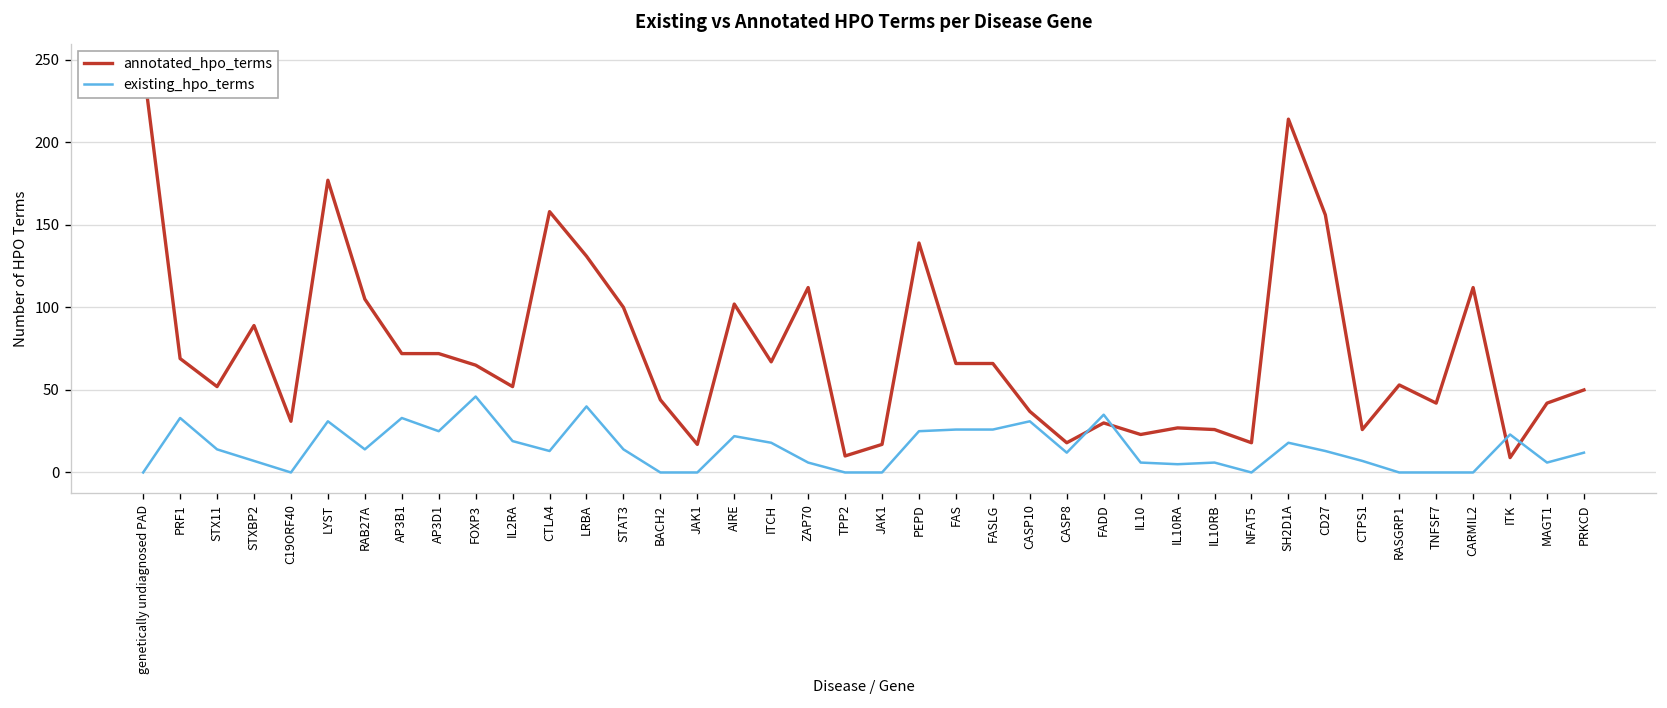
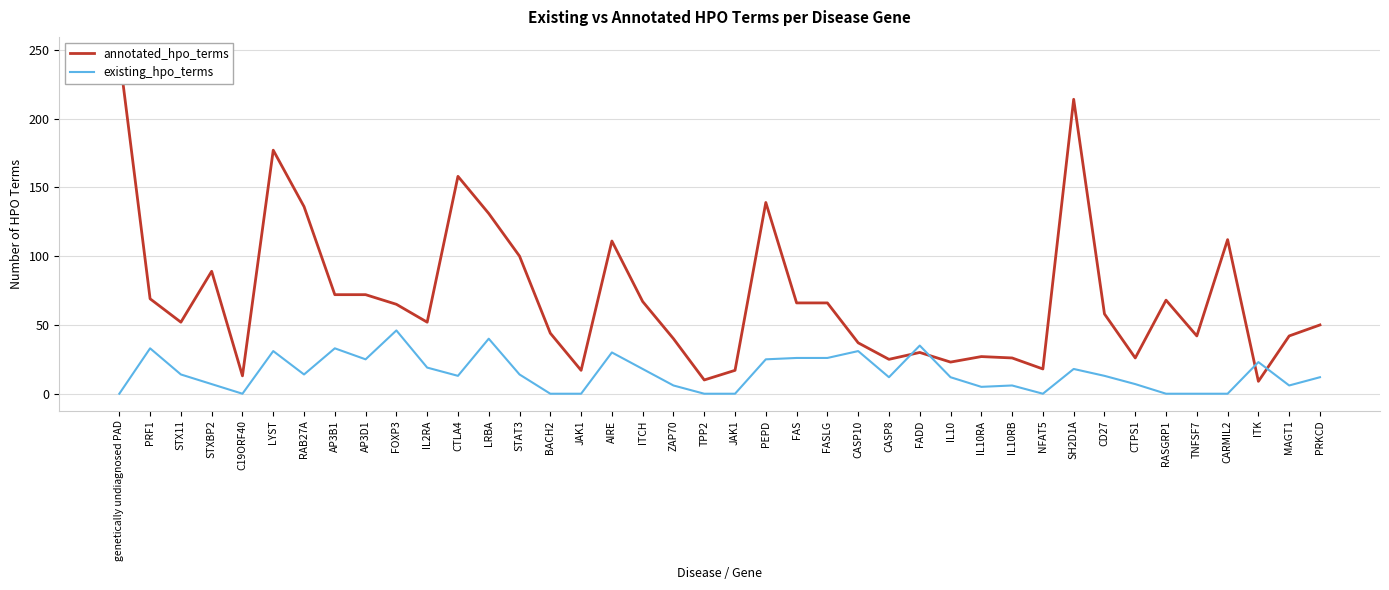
  {
    "annotated_hpo_terms": {
      "PRF1": 69,
      "STX11": 52,
      "STXBP2": 89,
-     "C19ORF40": 31,
+     "C19ORF40": 13,
      "LYST": 177,
-     "RAB27A": 105,
+     "RAB27A": 136,
      "AP3B1": 72,
      "AP3D1": 72,
      "FOXP3": 65,
      "IL2RA": 52,
      "CTLA4": 158,
      "LRBA": 131,
      "STAT3": 100,
      "BACH2": 44,
-     "AIRE": 102,
+     "AIRE": 111,
      "ITCH": 67,
-     "ZAP70": 112,
+     "ZAP70": 40,
      "TPP2": 10,
      "PEPD": 139,
      "FAS": 66,
      "FASLG": 66,
      "CASP10": 37,
-     "CASP8": 18,
+     "CASP8": 25,
      "FADD": 30,
      "IL10": 23,
      "IL10RA": 27,
      "IL10RB": 26,
      "NFAT5": 18,
      "SH2D1A": 214,
-     "CD27": 156,
+     "CD27": 58,
      "CTPS1": 26,
-     "RASGRP1": 53,
+     "RASGRP1": 68,
      "TNFSF7": 42,
      "CARMIL2": 112,
      "ITK": 9,
      "MAGT1": 42,
      "PRKCD": 50
    },
    "existing_hpo_terms": {
      "genetically undiagnosed PAD": 0,
      "PRF1": 33,
      "STX11": 14,
      "STXBP2": 7,
      "C19ORF40": 0,
      "LYST": 31,
      "RAB27A": 14,
      "AP3B1": 33,
      "AP3D1": 25,
      "FOXP3": 46,
      "IL2RA": 19,
      "CTLA4": 13,
      "LRBA": 40,
      "STAT3": 14,
      "BACH2": 0,
-     "AIRE": 22,
+     "AIRE": 30,
      "ITCH": 18,
      "ZAP70": 6,
      "TPP2": 0,
      "PEPD": 25,
      "FAS": 26,
      "FASLG": 26,
      "CASP10": 31,
      "CASP8": 12,
      "FADD": 35,
-     "IL10": 6,
+     "IL10": 12,
      "IL10RA": 5,
      "IL10RB": 6,
      "NFAT5": 0,
      "SH2D1A": 18,
      "CD27": 13,
      "CTPS1": 7,
      "RASGRP1": 0,
      "TNFSF7": 0,
      "CARMIL2": 0,
      "ITK": 23,
      "MAGT1": 6,
      "PRKCD": 12
    }
  }
